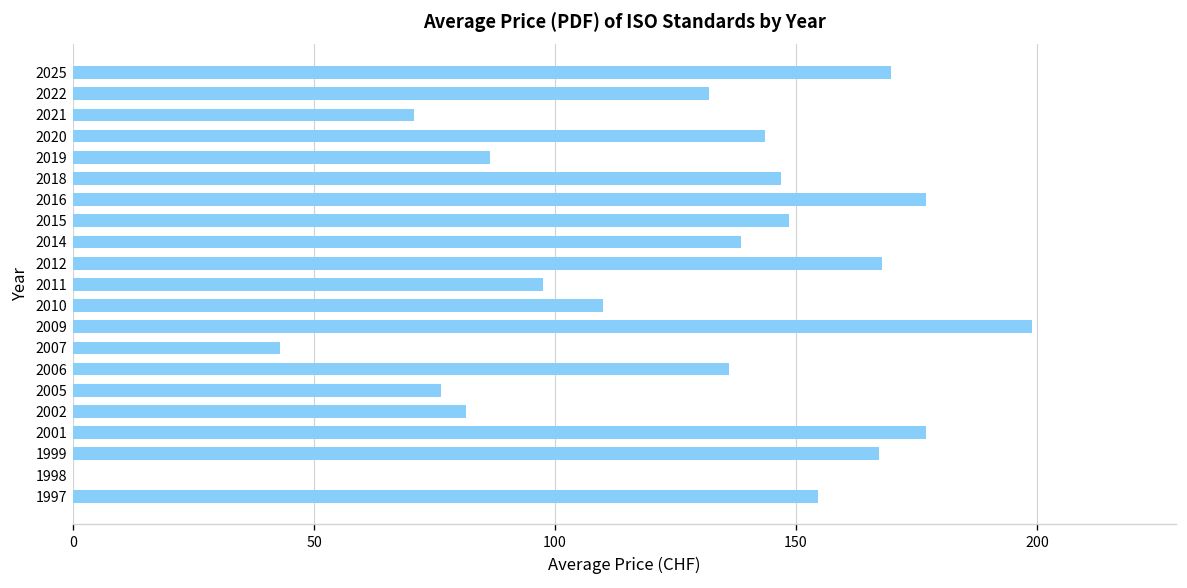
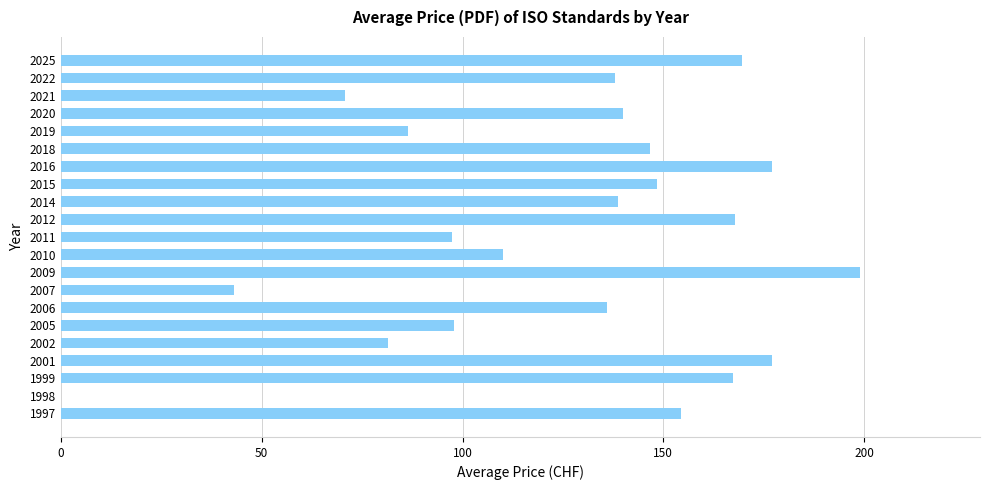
  {
    "2025": 170,
-   "2022": 132,
+   "2022": 138,
    "2021": 71,
-   "2020": 144,
+   "2020": 140,
    "2019": 87,
    "2018": 147,
    "2016": 177,
    "2015": 149,
    "2014": 139,
    "2012": 168,
    "2011": 98,
    "2010": 110,
    "2009": 199,
    "2007": 43,
    "2006": 136,
-   "2005": 76,
+   "2005": 98,
    "2002": 82,
    "2001": 177,
    "1999": 167,
    "1998": 0,
    "1997": 155
  }
